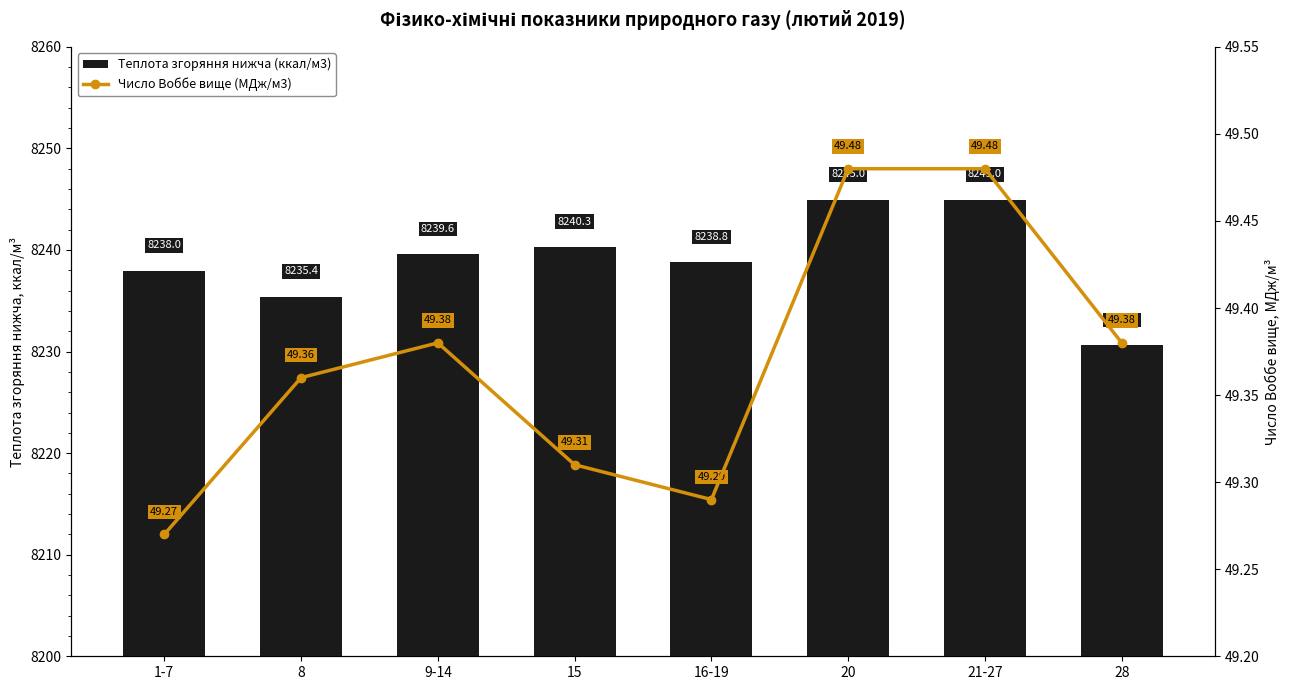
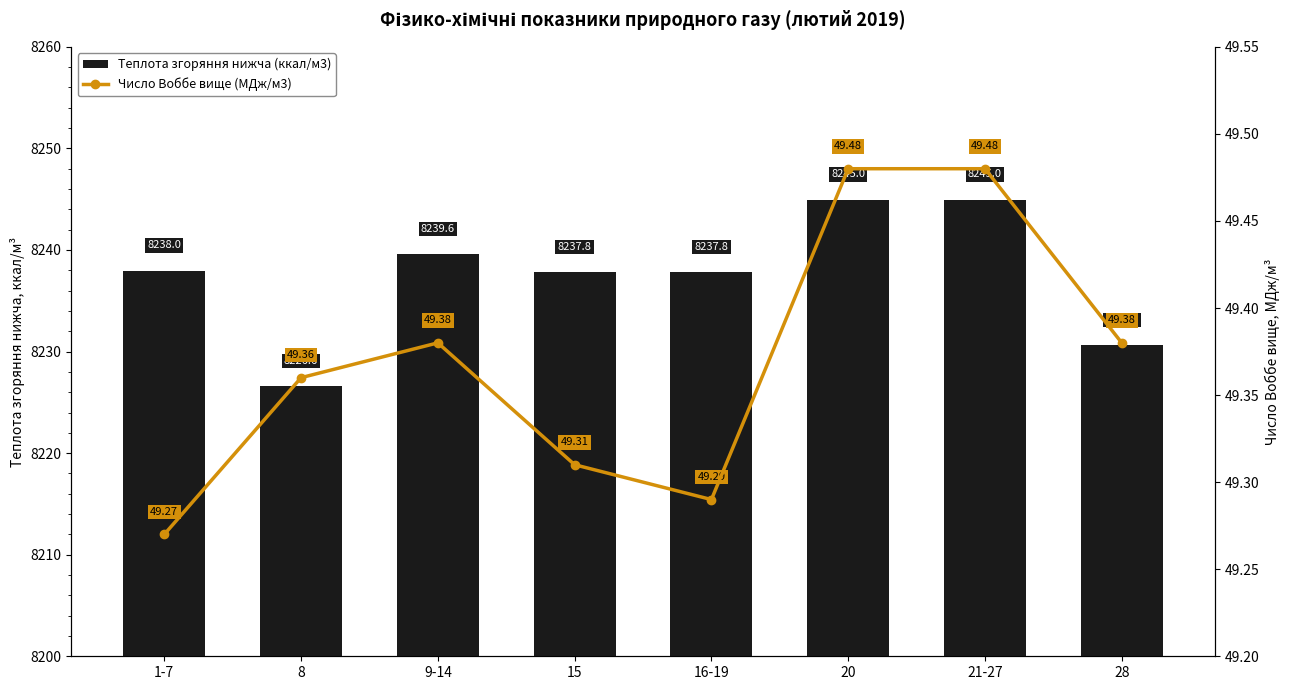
  {
    "Теплота згоряння нижча (ккал/м3)": {
-     "8": 8235.4,
-     "15": 8240.3,
-     "16-19": 8238.8
+     "8": 8226.6,
+     "15": 8237.8,
+     "16-19": 8237.8
    }
  }
